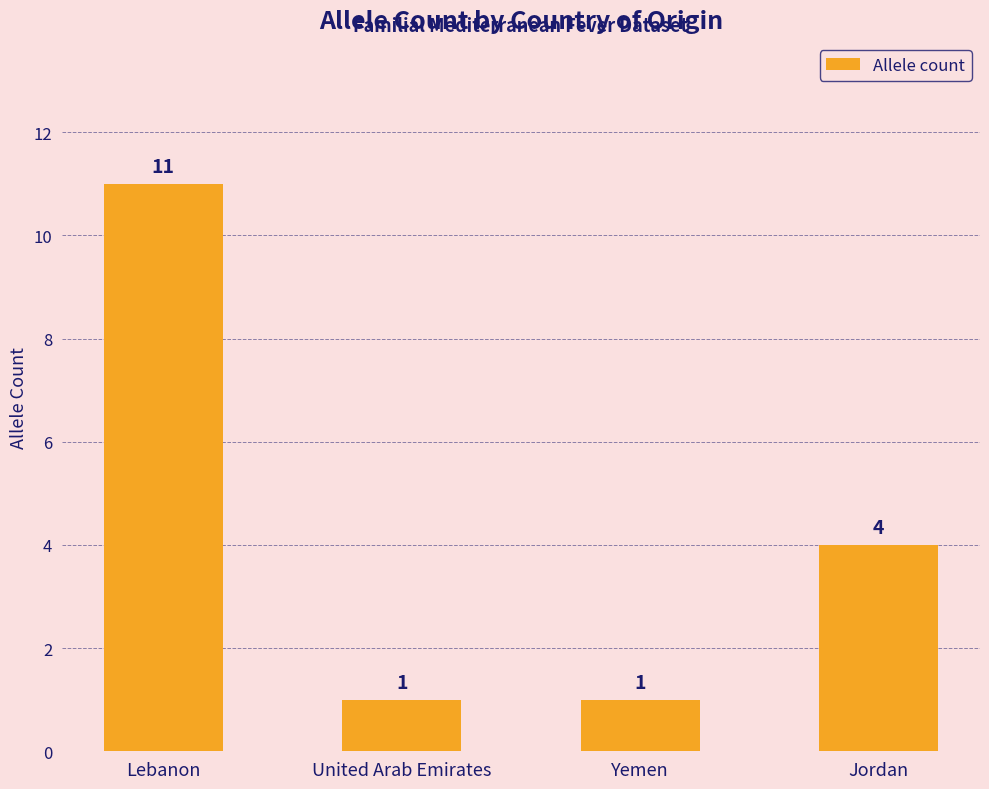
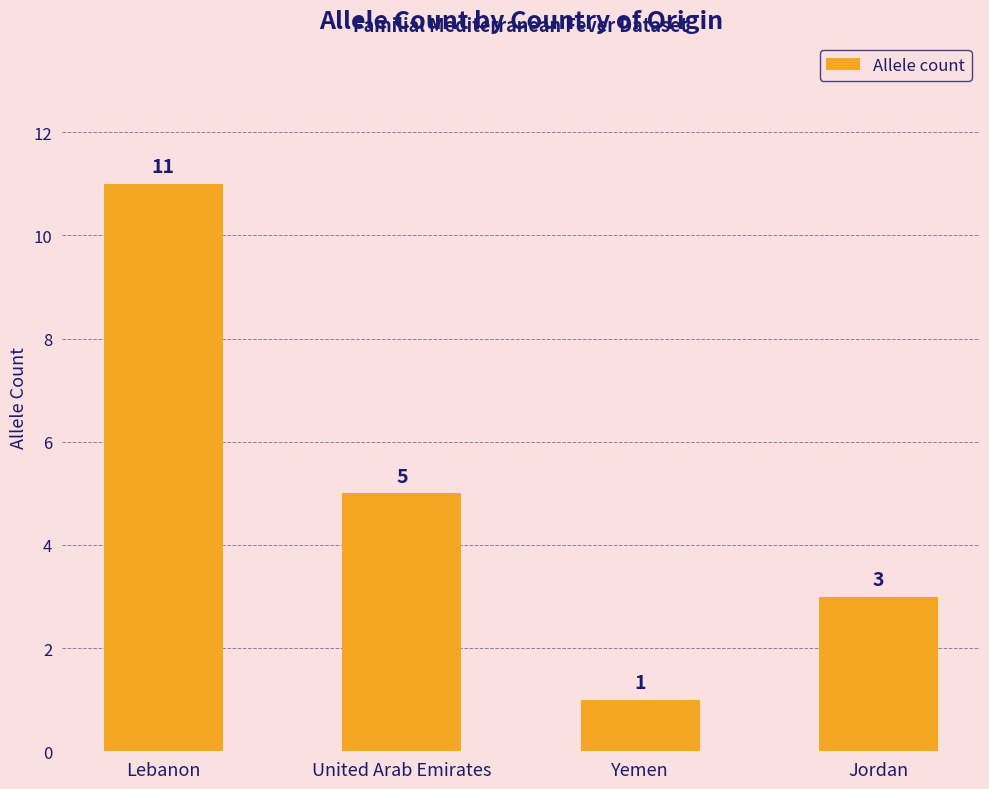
  {
    "Lebanon": 11,
-   "United Arab Emirates": 1,
+   "United Arab Emirates": 5,
    "Yemen": 1,
-   "Jordan": 4
+   "Jordan": 3
  }
